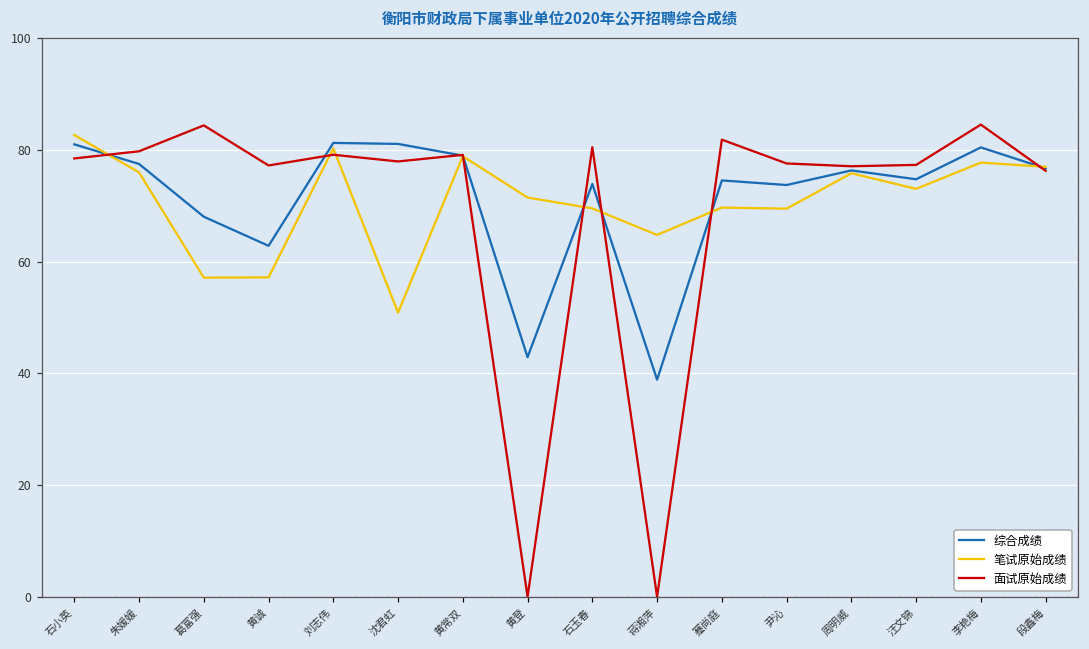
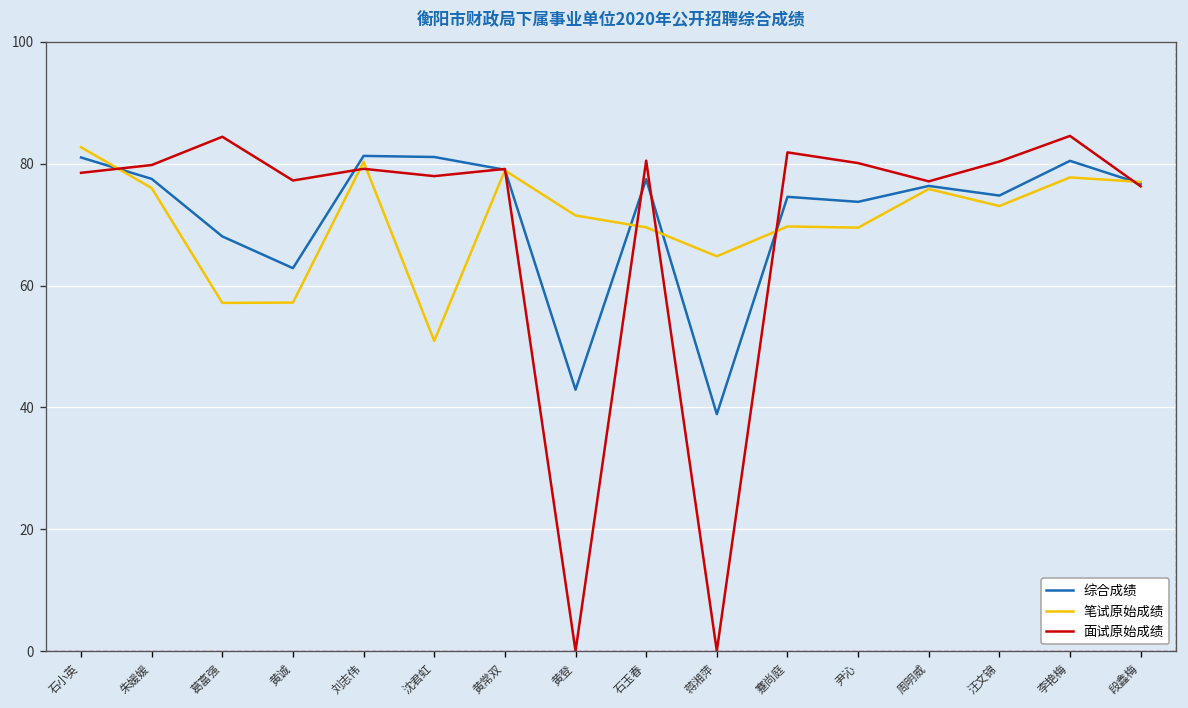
  {
    "综合成绩": {
      "石小英": 81,
      "朱媛媛": 78,
      "葛富强": 68,
      "黄诚": 63,
      "刘志伟": 81,
      "沈君虹": 81,
      "黄登": 43,
-     "石玉春": 74,
+     "石玉春": 77,
      "蒋湘萍": 39,
      "蹇尚庭": 75,
      "尹沁": 74,
      "周明威": 76,
      "汪文锦": 75,
      "李艳梅": 80
    },
    "笔试原始成绩": {
      "石小英": 83,
      "朱媛媛": 76,
      "葛富强": 57,
      "黄诚": 57,
      "刘志伟": 80,
      "沈君虹": 51,
      "黄登": 72,
      "石玉春": 70,
      "蒋湘萍": 65,
      "蹇尚庭": 70,
      "尹沁": 70,
      "周明威": 76,
      "汪文锦": 73,
      "李艳梅": 78
    },
    "面试原始成绩": {
      "石小英": 79,
      "朱媛媛": 80,
      "葛富强": 84,
      "黄诚": 77,
      "刘志伟": 79,
      "沈君虹": 78,
      "黄登": 0,
      "石玉春": 81,
      "蒋湘萍": 0,
      "蹇尚庭": 82,
-     "尹沁": 78,
+     "尹沁": 80,
      "周明威": 77,
-     "汪文锦": 77,
+     "汪文锦": 80,
      "李艳梅": 85
    }
  }
